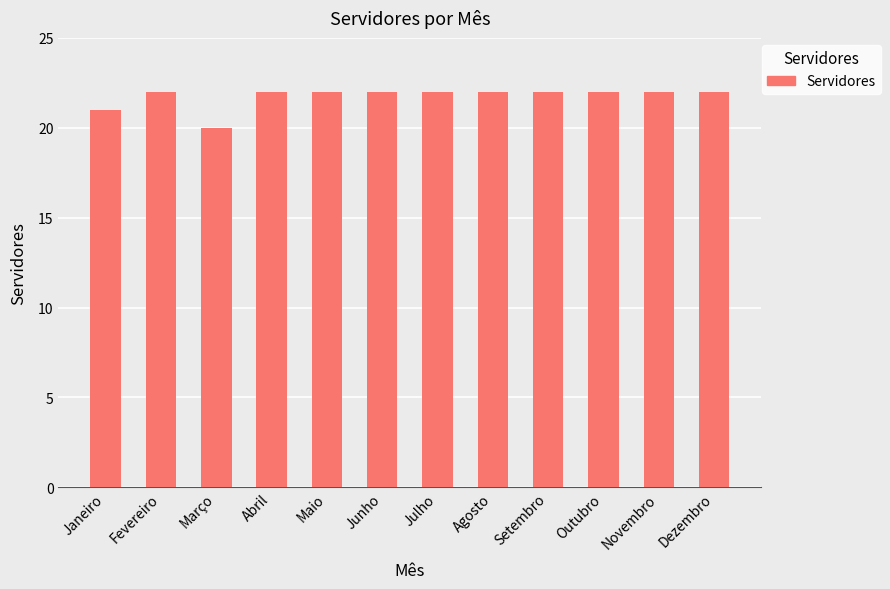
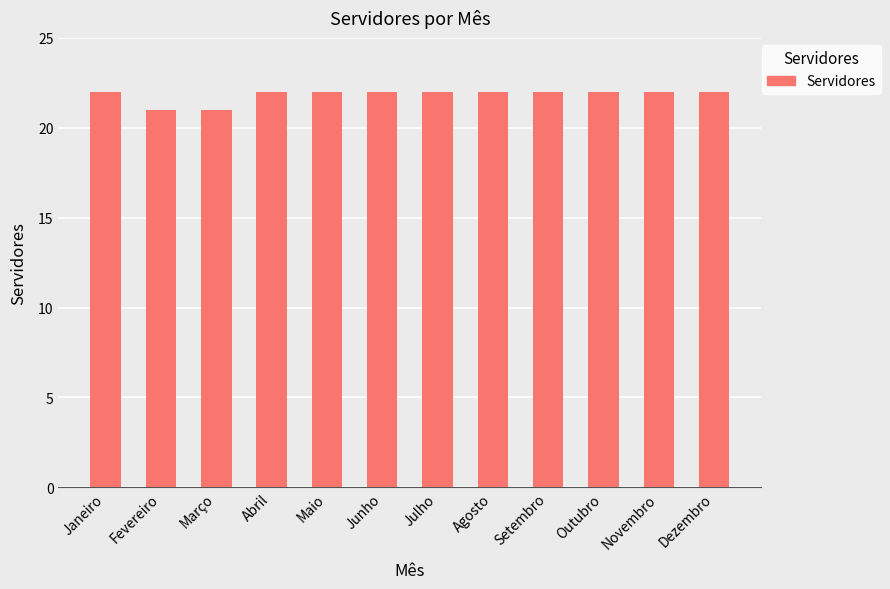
  {
-   "Janeiro": 21,
-   "Fevereiro": 22,
-   "Março": 20,
+   "Janeiro": 22,
+   "Fevereiro": 21,
+   "Março": 21,
    "Abril": 22,
    "Maio": 22,
    "Junho": 22,
    "Julho": 22,
    "Agosto": 22,
    "Setembro": 22,
    "Outubro": 22,
    "Novembro": 22,
    "Dezembro": 22
  }
